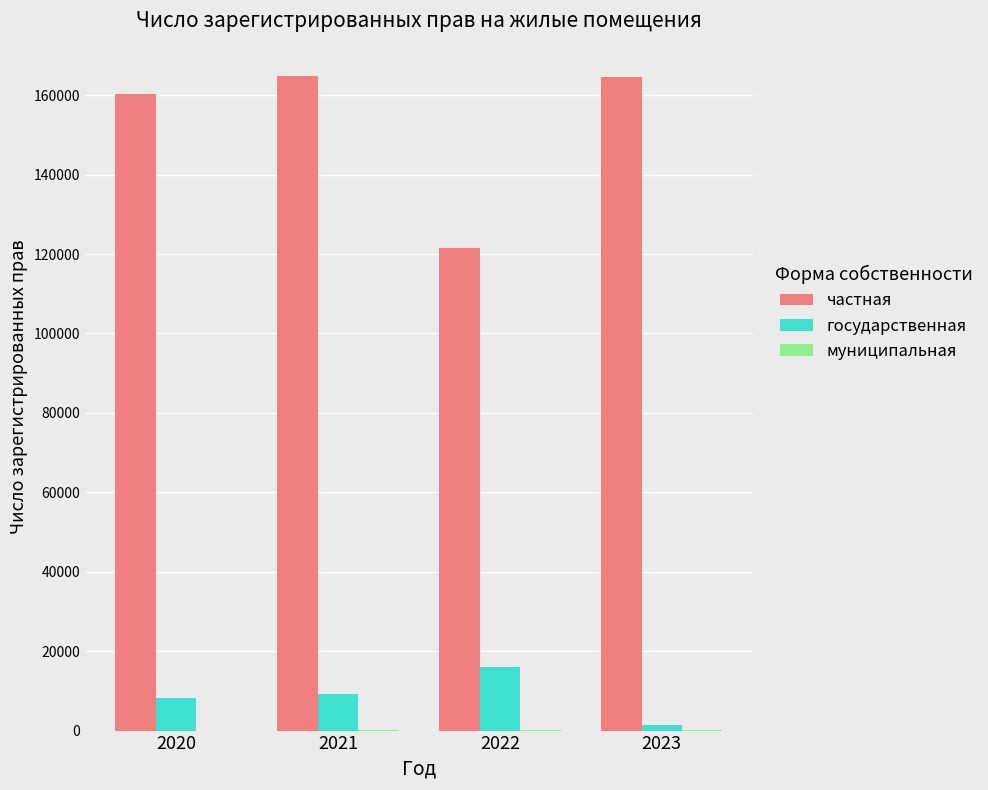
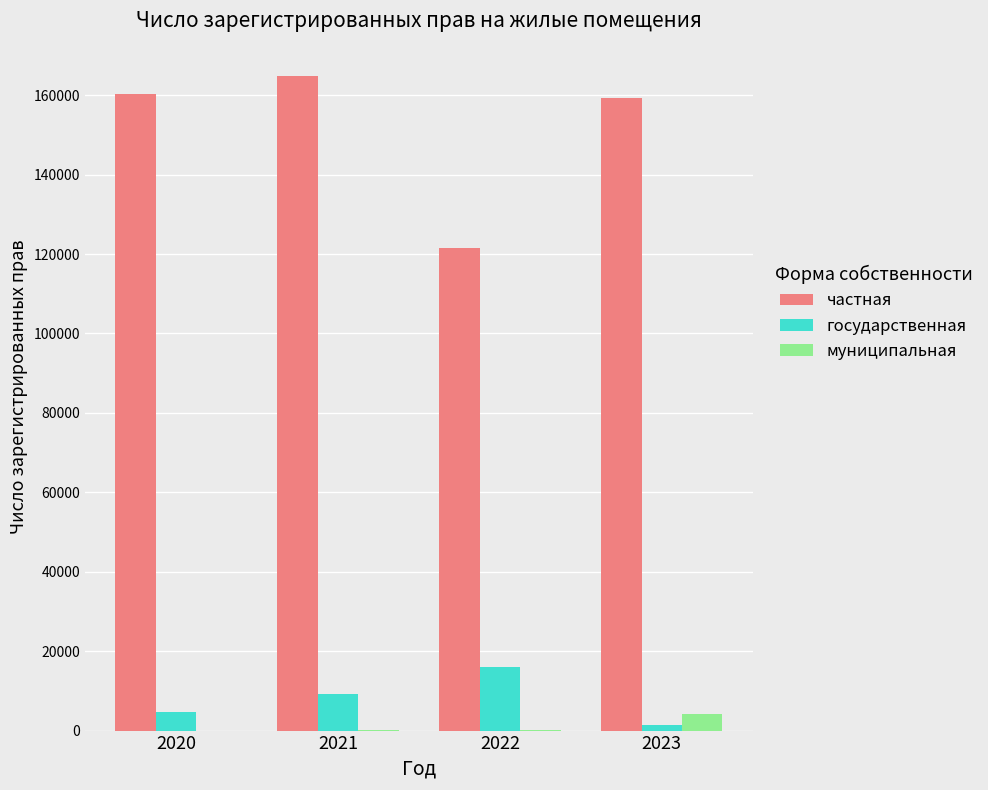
  {
    "частная": {
      "2020": 160000,
      "2021": 165000,
      "2022": 122000,
-     "2023": 165000
+     "2023": 159000
    },
    "государственная": {
-     "2020": 8000,
+     "2020": 5000,
      "2021": 9000,
      "2022": 16000,
      "2023": 1000
    },
    "муниципальная": {
-     "2023": 0
+     "2023": 4000
    }
  }
